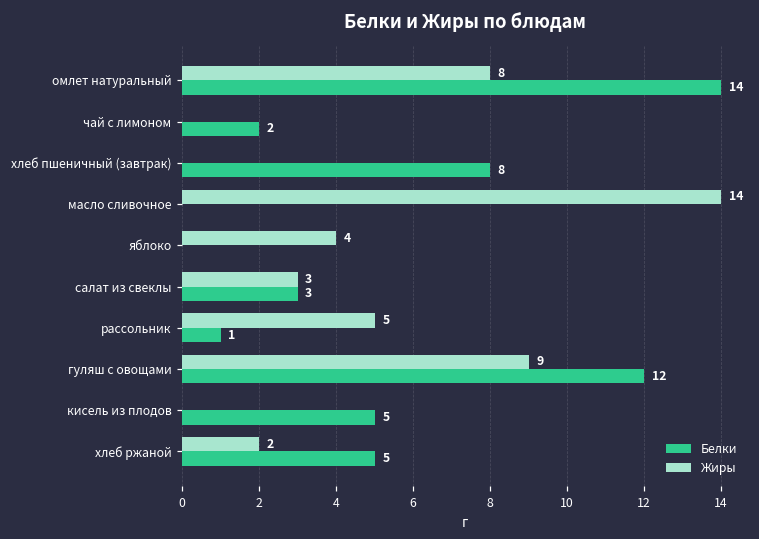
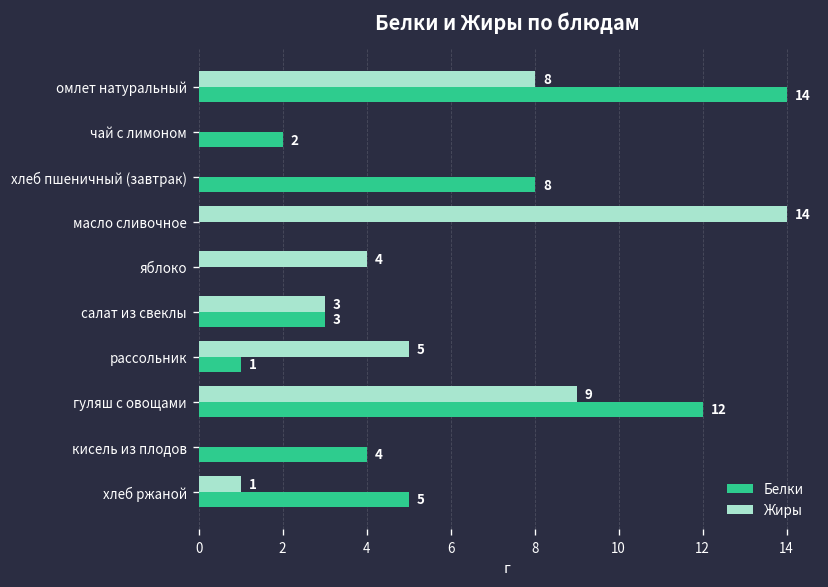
  {
    "Белки": {
      "омлет натуральный": 14,
      "чай с лимоном": 2,
      "хлеб пшеничный (завтрак)": 8,
      "салат из свеклы": 3,
      "рассольник": 1,
      "гуляш с овощами": 12,
-     "кисель из плодов": 5,
+     "кисель из плодов": 4,
      "хлеб ржаной": 5
    },
    "Жиры": {
      "омлет натуральный": 8,
      "масло сливочное": 14,
      "яблоко": 4,
      "салат из свеклы": 3,
      "рассольник": 5,
      "гуляш с овощами": 9,
-     "хлеб ржаной": 2
+     "хлеб ржаной": 1
    }
  }
